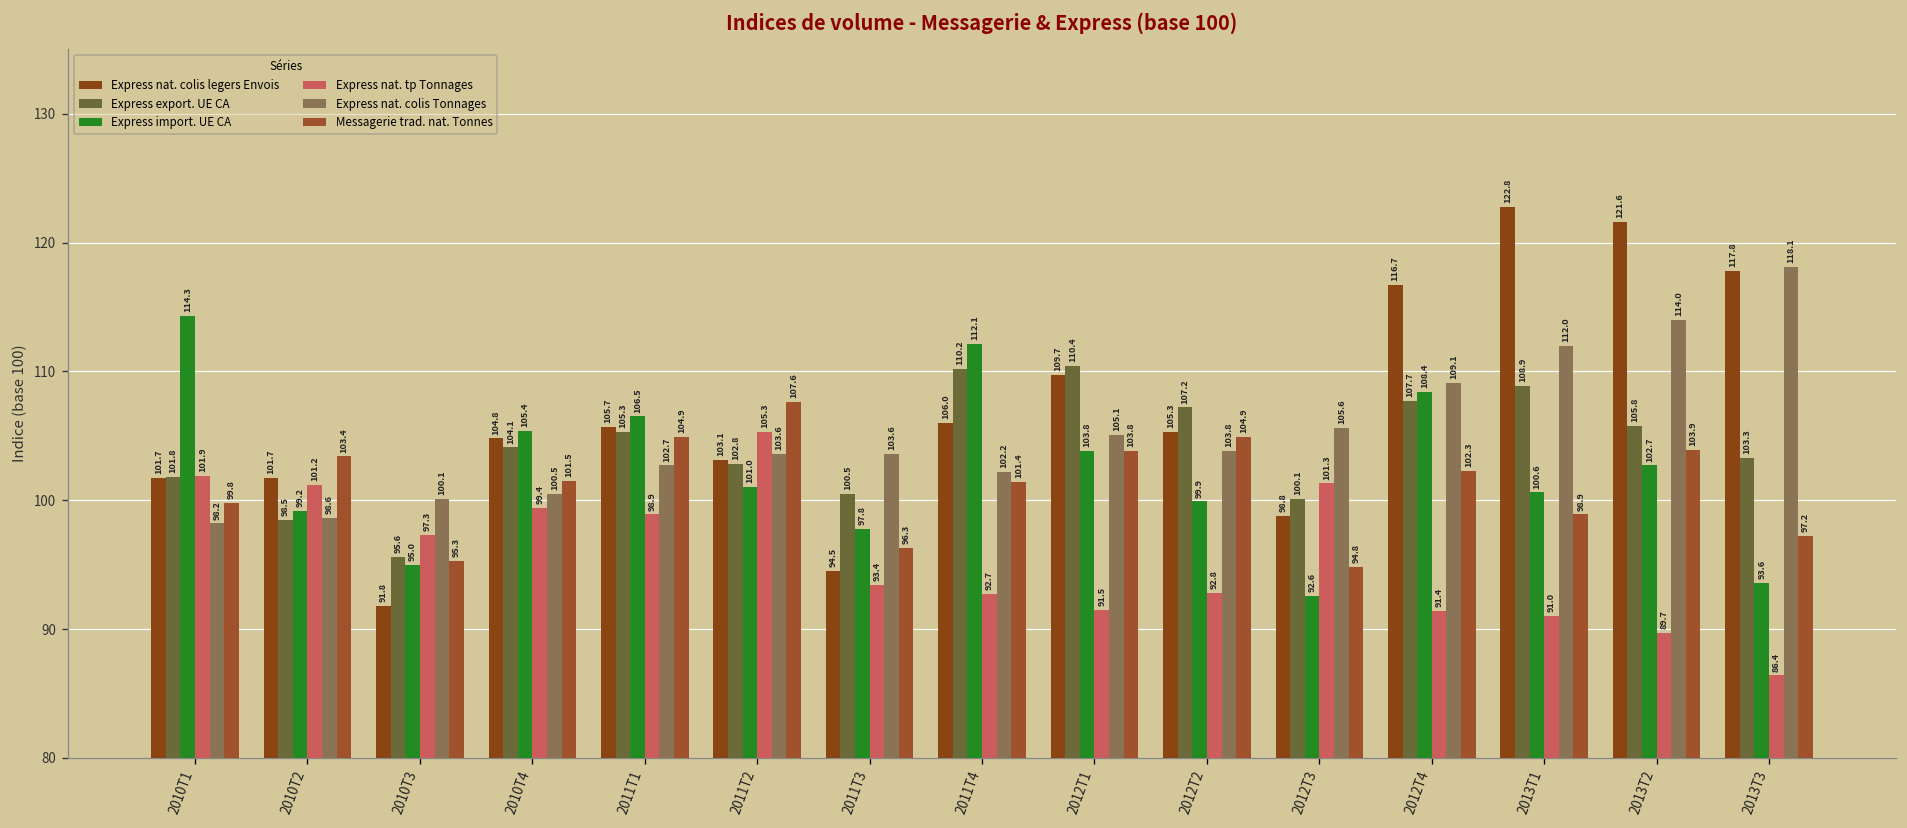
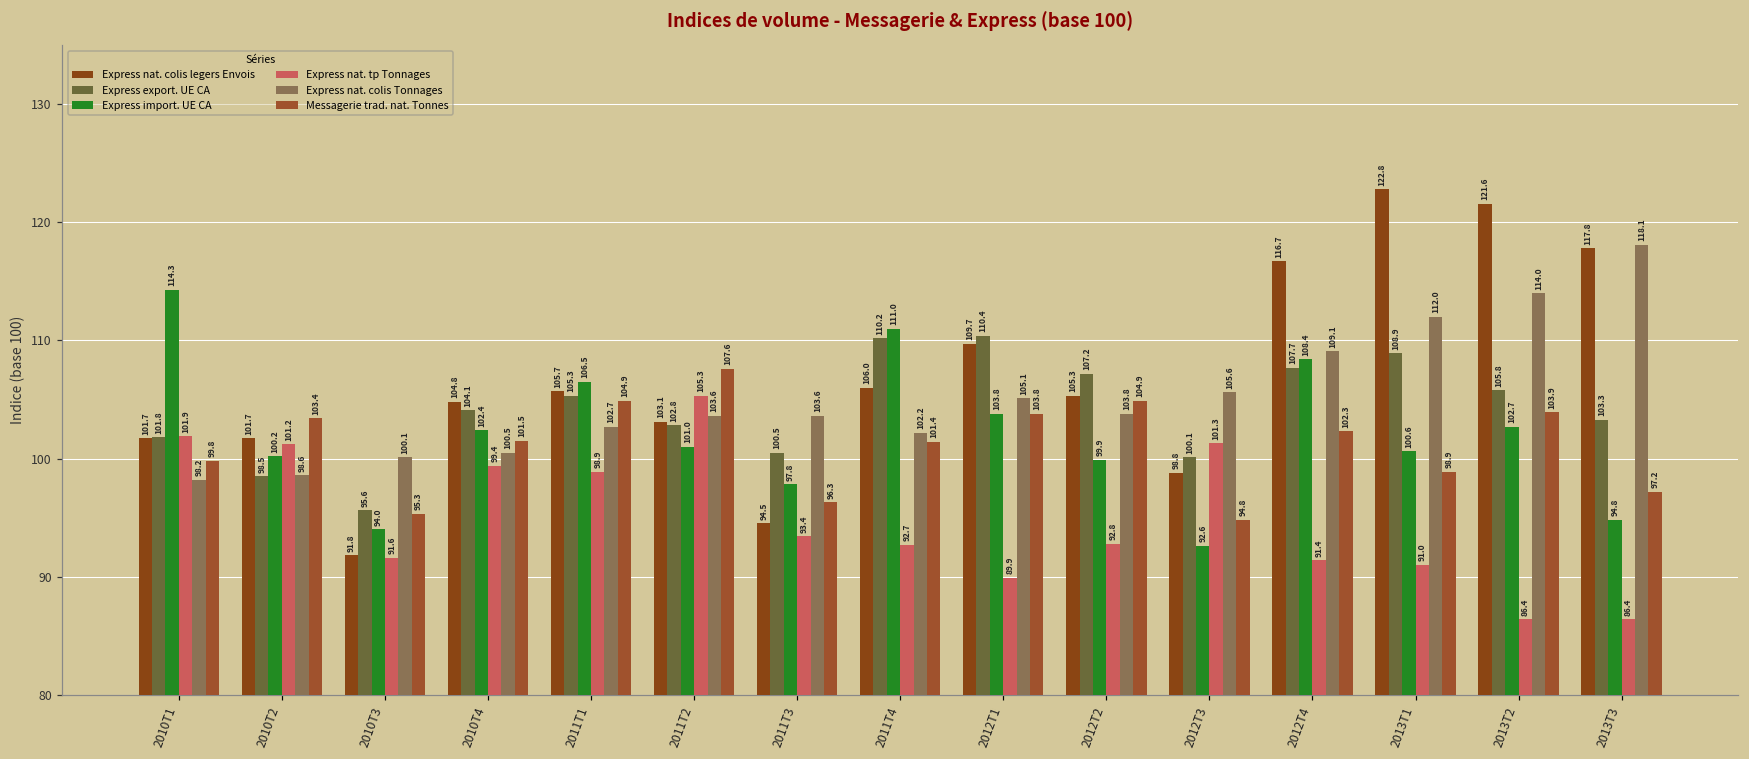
  {
    "Express import. UE CA": {
      "2010T1": 114.3,
-     "2010T2": 99.2,
-     "2010T3": 95.0,
-     "2010T4": 105.4,
+     "2010T2": 100.2,
+     "2010T3": 94.0,
+     "2010T4": 102.4,
      "2011T1": 106.5,
      "2011T2": 101.0,
      "2011T3": 97.8,
-     "2011T4": 112.1,
+     "2011T4": 111.0,
      "2012T1": 103.8,
      "2012T2": 99.9,
      "2012T3": 92.6,
      "2012T4": 108.4,
      "2013T1": 100.6,
      "2013T2": 102.7,
-     "2013T3": 93.6
+     "2013T3": 94.8
    },
    "Express nat. tp Tonnages": {
      "2010T1": 101.9,
      "2010T2": 101.2,
-     "2010T3": 97.3,
+     "2010T3": 91.6,
      "2010T4": 99.4,
      "2011T1": 98.9,
      "2011T2": 105.3,
      "2011T3": 93.4,
      "2011T4": 92.7,
-     "2012T1": 91.5,
+     "2012T1": 89.9,
      "2012T2": 92.8,
      "2012T3": 101.3,
      "2012T4": 91.4,
      "2013T1": 91.0,
-     "2013T2": 89.7,
+     "2013T2": 86.4,
      "2013T3": 86.4
    }
  }
